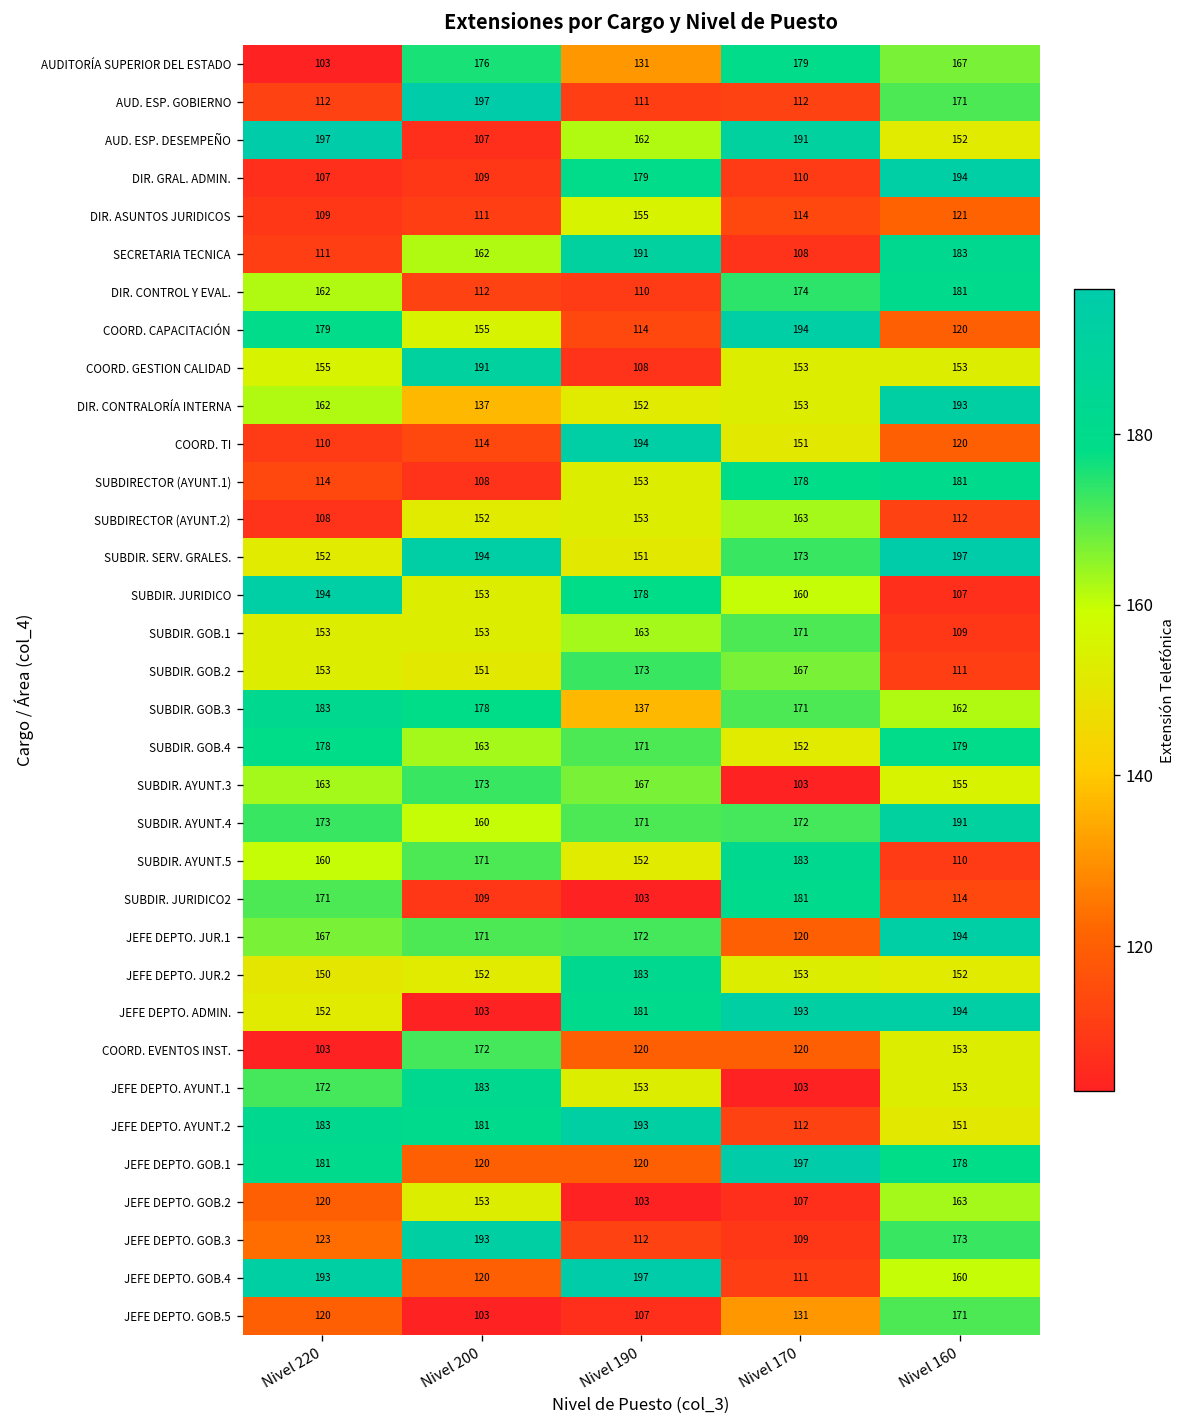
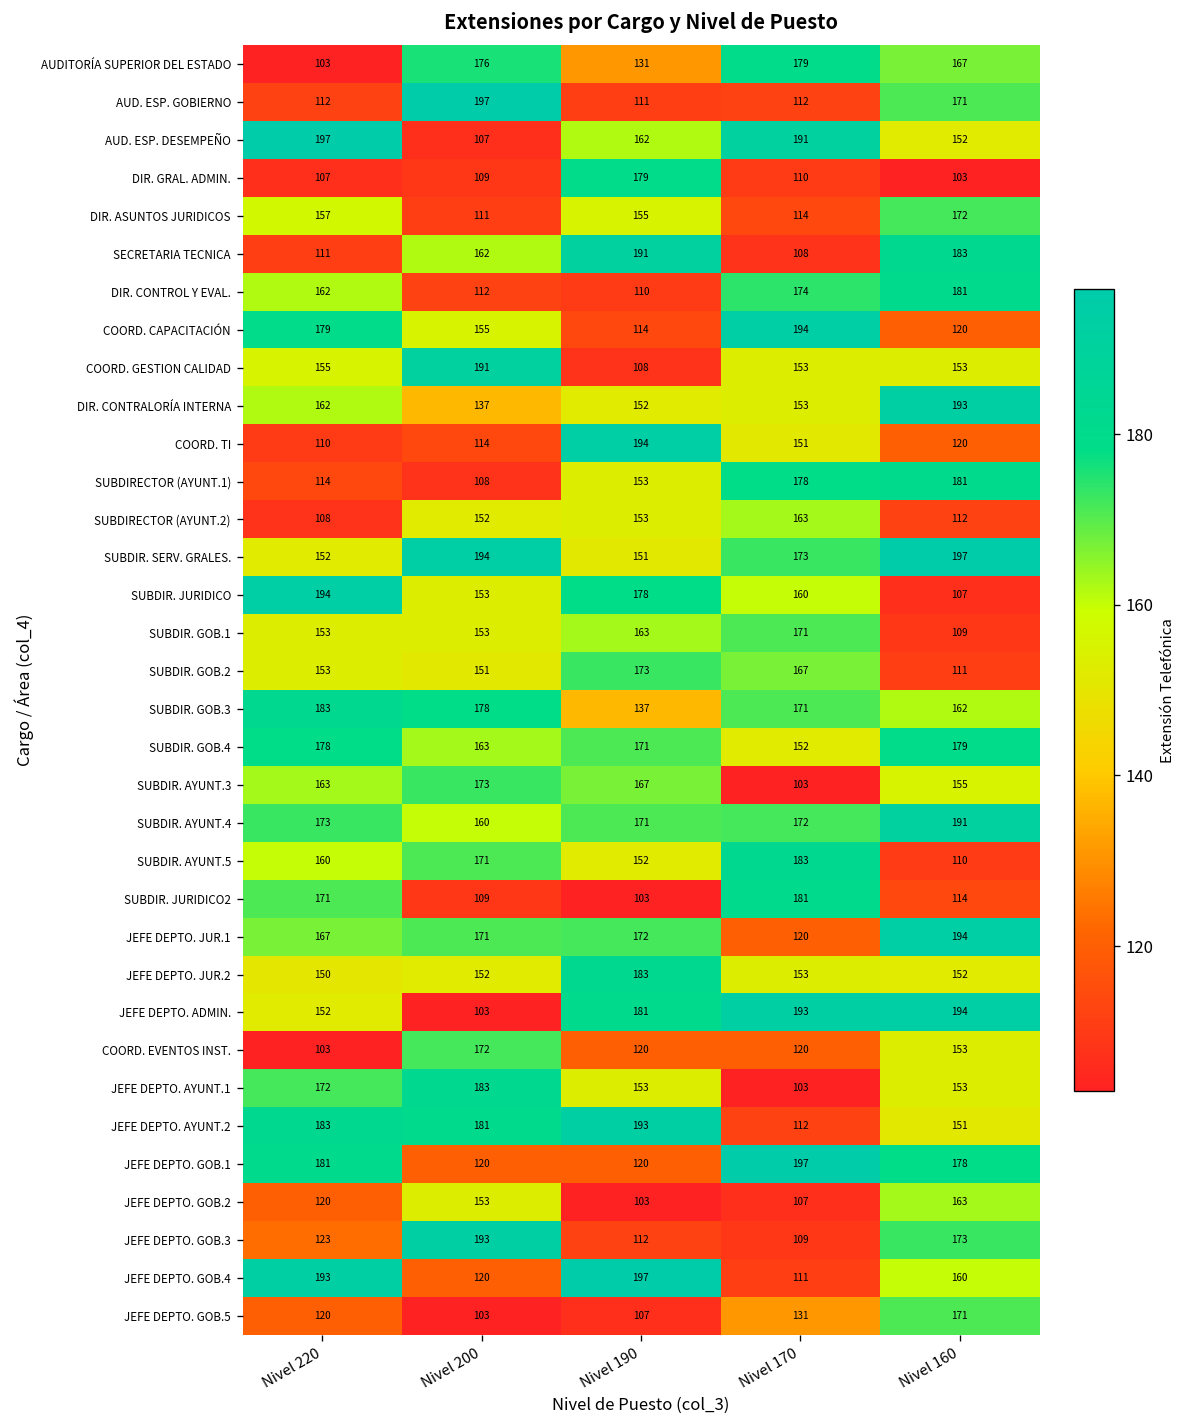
  {
    "AUDITORÍA SUPERIOR DEL ESTADO": {
      "Nivel 220": 103,
      "Nivel 200": 176,
      "Nivel 190": 131,
      "Nivel 170": 179,
      "Nivel 160": 167
    },
    "AUD. ESP. GOBIERNO": {
      "Nivel 220": 112,
      "Nivel 200": 197,
      "Nivel 190": 111,
      "Nivel 170": 112,
      "Nivel 160": 171
    },
    "AUD. ESP. DESEMPEÑO": {
      "Nivel 220": 197,
      "Nivel 200": 107,
      "Nivel 190": 162,
      "Nivel 170": 191,
      "Nivel 160": 152
    },
    "DIR. GRAL. ADMIN.": {
      "Nivel 220": 107,
      "Nivel 200": 109,
      "Nivel 190": 179,
      "Nivel 170": 110,
-     "Nivel 160": 194
+     "Nivel 160": 103
    },
    "DIR. ASUNTOS JURIDICOS": {
-     "Nivel 220": 109,
+     "Nivel 220": 157,
      "Nivel 200": 111,
      "Nivel 190": 155,
      "Nivel 170": 114,
-     "Nivel 160": 121
+     "Nivel 160": 172
    },
    "SECRETARIA TECNICA": {
      "Nivel 220": 111,
      "Nivel 200": 162,
      "Nivel 190": 191,
      "Nivel 170": 108,
      "Nivel 160": 183
    },
    "DIR. CONTROL Y EVAL.": {
      "Nivel 220": 162,
      "Nivel 200": 112,
      "Nivel 190": 110,
      "Nivel 170": 174,
      "Nivel 160": 181
    },
    "COORD. CAPACITACIÓN": {
      "Nivel 220": 179,
      "Nivel 200": 155,
      "Nivel 190": 114,
      "Nivel 170": 194,
      "Nivel 160": 120
    },
    "COORD. GESTION CALIDAD": {
      "Nivel 220": 155,
      "Nivel 200": 191,
      "Nivel 190": 108,
      "Nivel 170": 153,
      "Nivel 160": 153
    },
    "DIR. CONTRALORÍA INTERNA": {
      "Nivel 220": 162,
      "Nivel 200": 137,
      "Nivel 190": 152,
      "Nivel 170": 153,
      "Nivel 160": 193
    },
    "COORD. TI": {
      "Nivel 220": 110,
      "Nivel 200": 114,
      "Nivel 190": 194,
      "Nivel 170": 151,
      "Nivel 160": 120
    },
    "SUBDIRECTOR (AYUNT.1)": {
      "Nivel 220": 114,
      "Nivel 200": 108,
      "Nivel 190": 153,
      "Nivel 170": 178,
      "Nivel 160": 181
    },
    "SUBDIRECTOR (AYUNT.2)": {
      "Nivel 220": 108,
      "Nivel 200": 152,
      "Nivel 190": 153,
      "Nivel 170": 163,
      "Nivel 160": 112
    },
    "SUBDIR. SERV. GRALES.": {
      "Nivel 220": 152,
      "Nivel 200": 194,
      "Nivel 190": 151,
      "Nivel 170": 173,
      "Nivel 160": 197
    },
    "SUBDIR. JURIDICO": {
      "Nivel 220": 194,
      "Nivel 200": 153,
      "Nivel 190": 178,
      "Nivel 170": 160,
      "Nivel 160": 107
    },
    "SUBDIR. GOB.1": {
      "Nivel 220": 153,
      "Nivel 200": 153,
      "Nivel 190": 163,
      "Nivel 170": 171,
      "Nivel 160": 109
    },
    "SUBDIR. GOB.2": {
      "Nivel 220": 153,
      "Nivel 200": 151,
      "Nivel 190": 173,
      "Nivel 170": 167,
      "Nivel 160": 111
    },
    "SUBDIR. GOB.3": {
      "Nivel 220": 183,
      "Nivel 200": 178,
      "Nivel 190": 137,
      "Nivel 170": 171,
      "Nivel 160": 162
    },
    "SUBDIR. GOB.4": {
      "Nivel 220": 178,
      "Nivel 200": 163,
      "Nivel 190": 171,
      "Nivel 170": 152,
      "Nivel 160": 179
    },
    "SUBDIR. AYUNT.3": {
      "Nivel 220": 163,
      "Nivel 200": 173,
      "Nivel 190": 167,
      "Nivel 170": 103,
      "Nivel 160": 155
    },
    "SUBDIR. AYUNT.4": {
      "Nivel 220": 173,
      "Nivel 200": 160,
      "Nivel 190": 171,
      "Nivel 170": 172,
      "Nivel 160": 191
    },
    "SUBDIR. AYUNT.5": {
      "Nivel 220": 160,
      "Nivel 200": 171,
      "Nivel 190": 152,
      "Nivel 170": 183,
      "Nivel 160": 110
    },
    "SUBDIR. JURIDICO2": {
      "Nivel 220": 171,
      "Nivel 200": 109,
      "Nivel 190": 103,
      "Nivel 170": 181,
      "Nivel 160": 114
    },
    "JEFE DEPTO. JUR.1": {
      "Nivel 220": 167,
      "Nivel 200": 171,
      "Nivel 190": 172,
      "Nivel 170": 120,
      "Nivel 160": 194
    },
    "JEFE DEPTO. JUR.2": {
      "Nivel 220": 150,
      "Nivel 200": 152,
      "Nivel 190": 183,
      "Nivel 170": 153,
      "Nivel 160": 152
    },
    "JEFE DEPTO. ADMIN.": {
      "Nivel 220": 152,
      "Nivel 200": 103,
      "Nivel 190": 181,
      "Nivel 170": 193,
      "Nivel 160": 194
    },
    "COORD. EVENTOS INST.": {
      "Nivel 220": 103,
      "Nivel 200": 172,
      "Nivel 190": 120,
      "Nivel 170": 120,
      "Nivel 160": 153
    },
    "JEFE DEPTO. AYUNT.1": {
      "Nivel 220": 172,
      "Nivel 200": 183,
      "Nivel 190": 153,
      "Nivel 170": 103,
      "Nivel 160": 153
    },
    "JEFE DEPTO. AYUNT.2": {
      "Nivel 220": 183,
      "Nivel 200": 181,
      "Nivel 190": 193,
      "Nivel 170": 112,
      "Nivel 160": 151
    },
    "JEFE DEPTO. GOB.1": {
      "Nivel 220": 181,
      "Nivel 200": 120,
      "Nivel 190": 120,
      "Nivel 170": 197,
      "Nivel 160": 178
    },
    "JEFE DEPTO. GOB.2": {
      "Nivel 220": 120,
      "Nivel 200": 153,
      "Nivel 190": 103,
      "Nivel 170": 107,
      "Nivel 160": 163
    },
    "JEFE DEPTO. GOB.3": {
      "Nivel 220": 123,
      "Nivel 200": 193,
      "Nivel 190": 112,
      "Nivel 170": 109,
      "Nivel 160": 173
    },
    "JEFE DEPTO. GOB.4": {
      "Nivel 220": 193,
      "Nivel 200": 120,
      "Nivel 190": 197,
      "Nivel 170": 111,
      "Nivel 160": 160
    },
    "JEFE DEPTO. GOB.5": {
      "Nivel 220": 120,
      "Nivel 200": 103,
      "Nivel 190": 107,
      "Nivel 170": 131,
      "Nivel 160": 171
    }
  }
